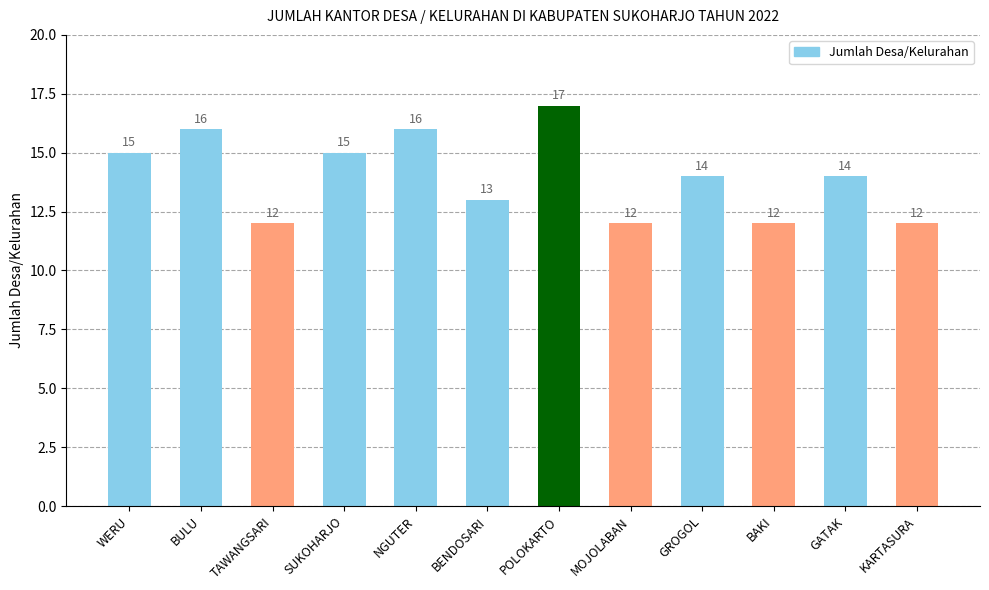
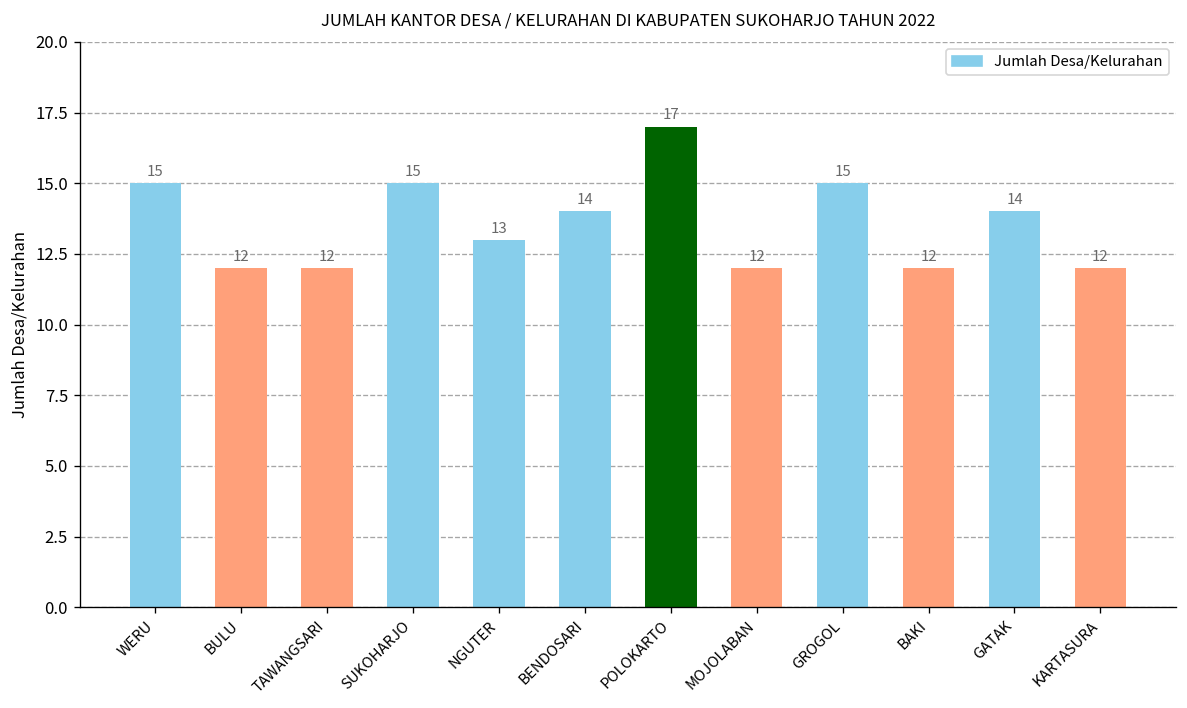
  {
    "WERU": 15,
-   "BULU": 16,
+   "BULU": 12,
    "TAWANGSARI": 12,
    "SUKOHARJO": 15,
-   "NGUTER": 16,
-   "BENDOSARI": 13,
+   "NGUTER": 13,
+   "BENDOSARI": 14,
    "POLOKARTO": 17,
    "MOJOLABAN": 12,
-   "GROGOL": 14,
+   "GROGOL": 15,
    "BAKI": 12,
    "GATAK": 14,
    "KARTASURA": 12
  }
